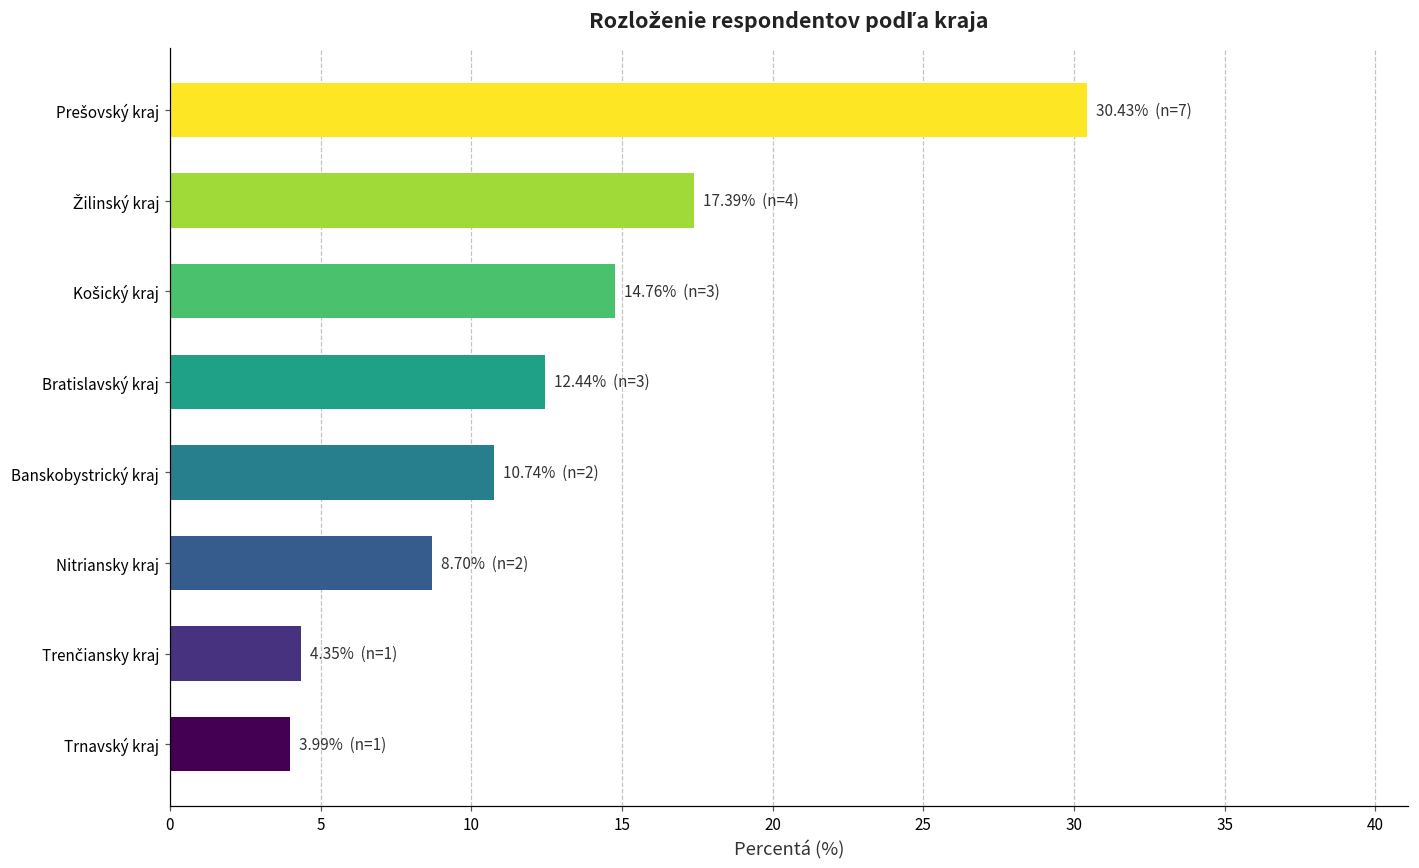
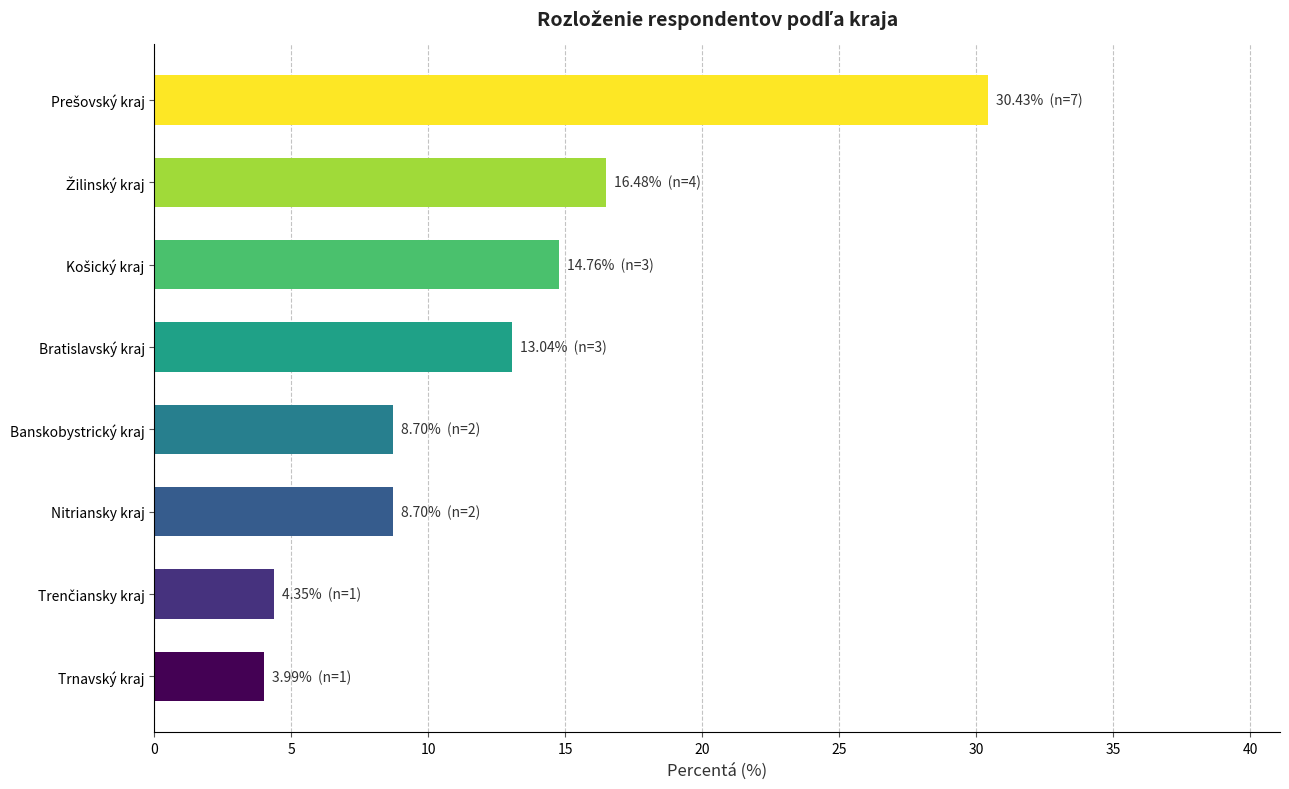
  {
    "Prešovský kraj": "30.43%",
-   "Žilinský kraj": "17.39%",
+   "Žilinský kraj": "16.48%",
    "Košický kraj": "14.76%",
-   "Bratislavský kraj": "12.44%",
-   "Banskobystrický kraj": "10.74%",
+   "Bratislavský kraj": "13.04%",
+   "Banskobystrický kraj": "8.70%",
    "Nitriansky kraj": "8.70%",
    "Trenčiansky kraj": "4.35%",
    "Trnavský kraj": "3.99%"
  }
